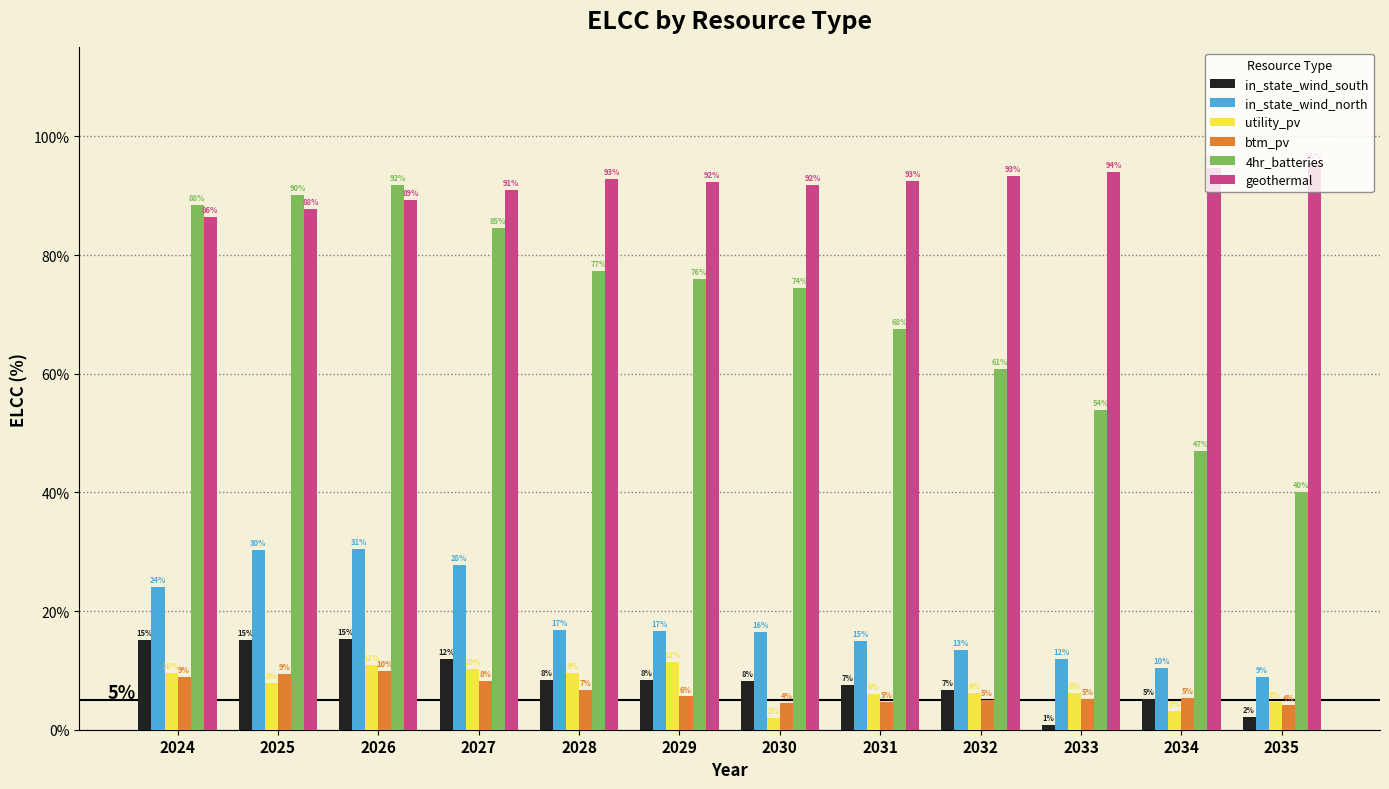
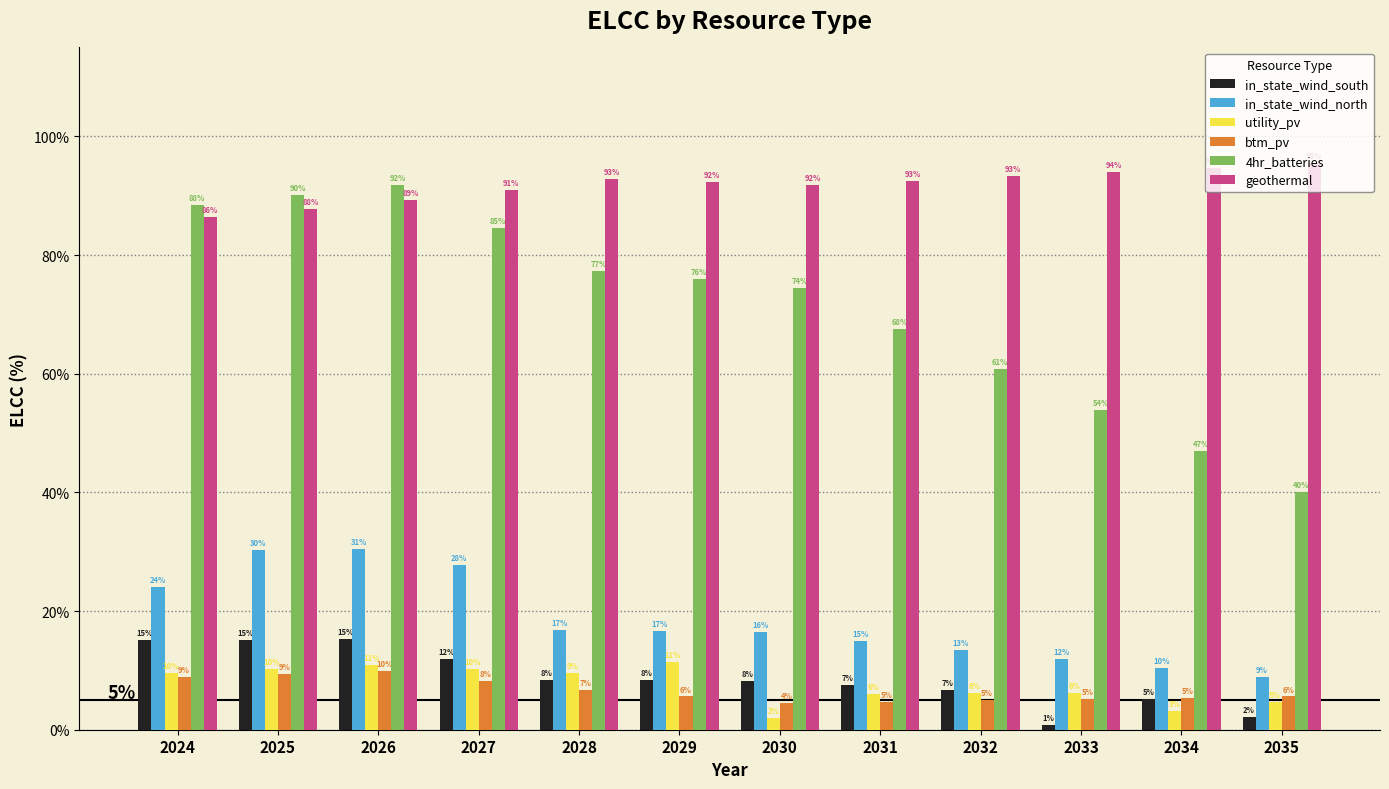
  {
    "in_state_wind_south": {
      "2024": "15%",
      "2025": "15%",
      "2026": "15%",
      "2027": "12%",
      "2028": "8%",
      "2029": "8%",
      "2030": "8%",
      "2031": "7%",
      "2032": "7%",
      "2033": "1%",
      "2034": "5%",
      "2035": "2%"
    },
    "in_state_wind_north": {
      "2024": "24%",
      "2025": "30%",
      "2026": "31%",
      "2027": "28%",
      "2028": "17%",
      "2029": "17%",
      "2030": "16%",
      "2031": "15%",
      "2032": "13%",
      "2033": "12%",
      "2034": "10%",
      "2035": "9%"
    },
    "utility_pv": {
      "2024": "10%",
-     "2025": "8%",
+     "2025": "10%",
      "2026": "11%",
      "2027": "10%",
      "2028": "9%",
      "2029": "11%",
      "2030": "2%",
      "2031": "6%",
      "2032": "6%",
      "2033": "6%",
      "2034": "3%",
      "2035": "5%"
    },
    "btm_pv": {
      "2024": "9%",
      "2025": "9%",
      "2026": "10%",
      "2027": "8%",
      "2028": "7%",
      "2029": "6%",
      "2030": "4%",
      "2031": "5%",
      "2032": "5%",
      "2033": "5%",
      "2034": "5%",
-     "2035": "4%"
+     "2035": "6%"
    },
    "4hr_batteries": {
      "2024": "88%",
      "2025": "90%",
      "2026": "92%",
      "2027": "85%",
      "2028": "77%",
      "2029": "76%",
      "2030": "74%",
      "2031": "68%",
      "2032": "61%",
      "2033": "54%",
      "2034": "47%",
      "2035": "40%"
    },
    "geothermal": {
      "2024": "86%",
      "2025": "88%",
      "2026": "89%",
      "2027": "91%",
      "2028": "93%",
      "2029": "92%",
      "2030": "92%",
      "2031": "93%",
      "2032": "93%",
      "2033": "94%"
    }
  }
